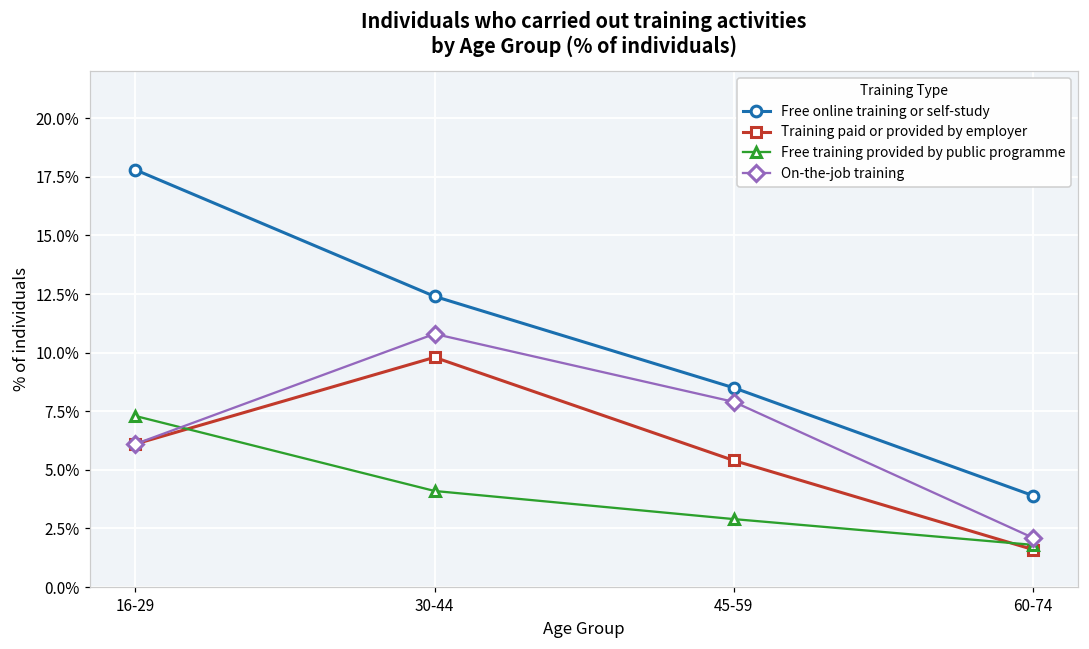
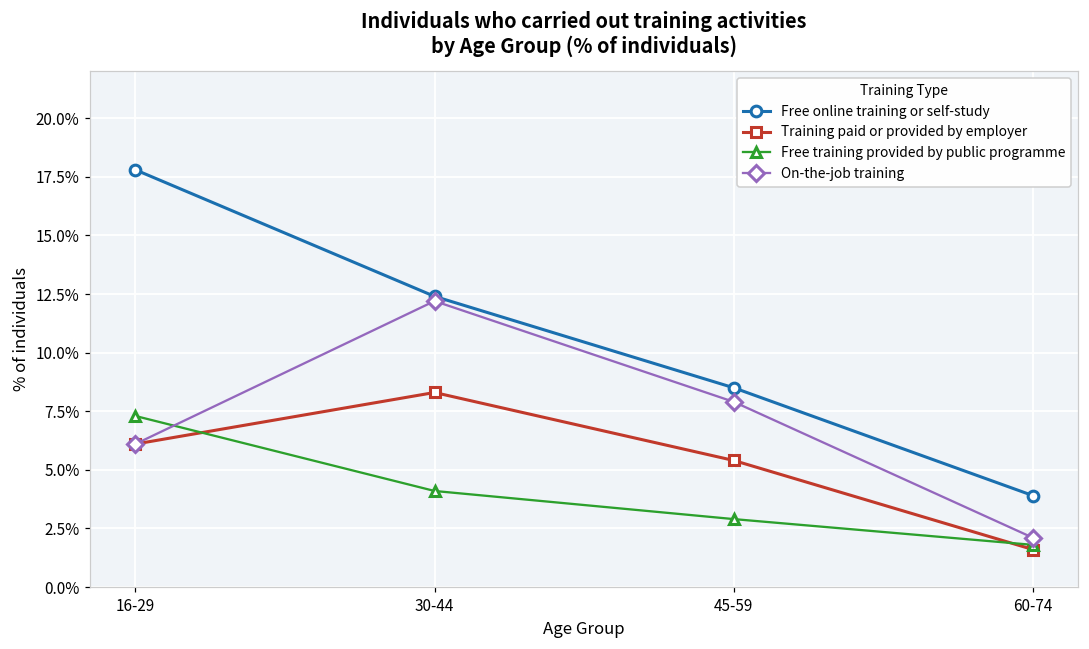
  {
    "Free online training or self-study": {
      "16-29": "17.8%",
      "30-44": "12.4%",
      "45-59": "8.5%",
      "60-74": "3.9%"
    },
    "Training paid or provided by employer": {
-     "30-44": "9.8%",
+     "30-44": "8.3%",
      "45-59": "5.4%",
      "60-74": "1.6%"
    },
    "Free training provided by public programme": {
      "16-29": "7.3%",
      "30-44": "4.1%",
      "45-59": "2.9%",
      "60-74": "1.8%"
    },
    "On-the-job training": {
-     "30-44": "10.8%",
+     "30-44": "12.2%",
      "45-59": "7.9%",
      "60-74": "2.1%"
    }
  }
